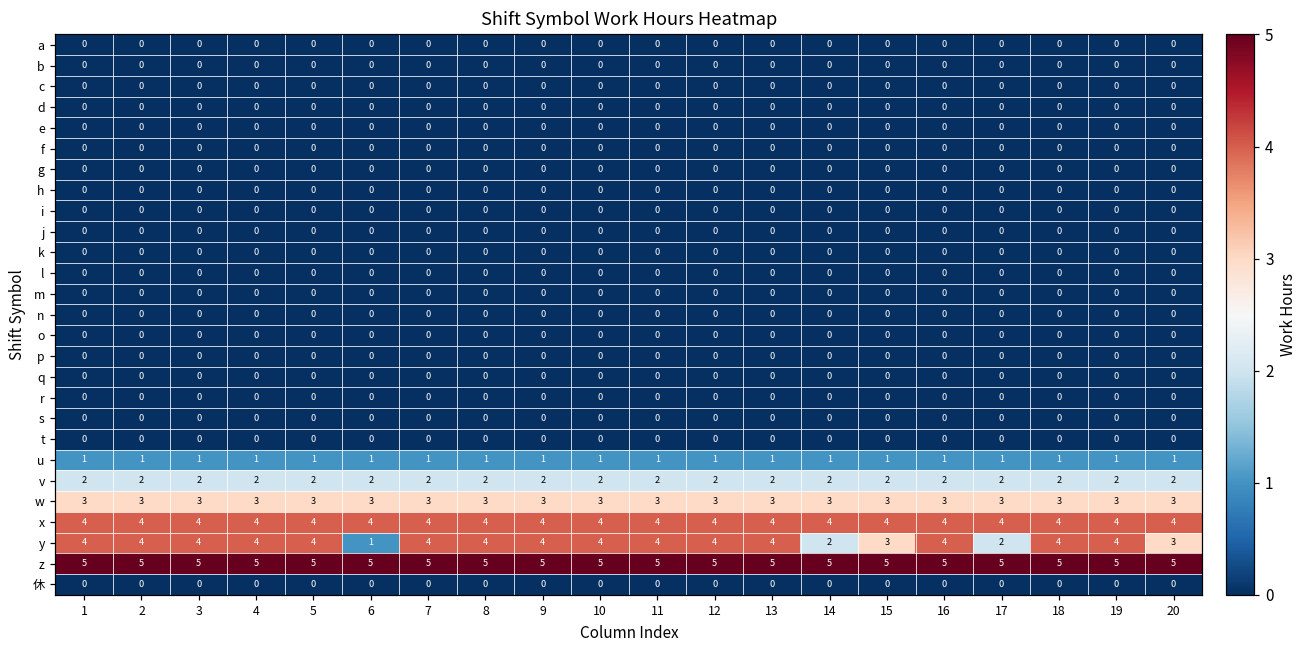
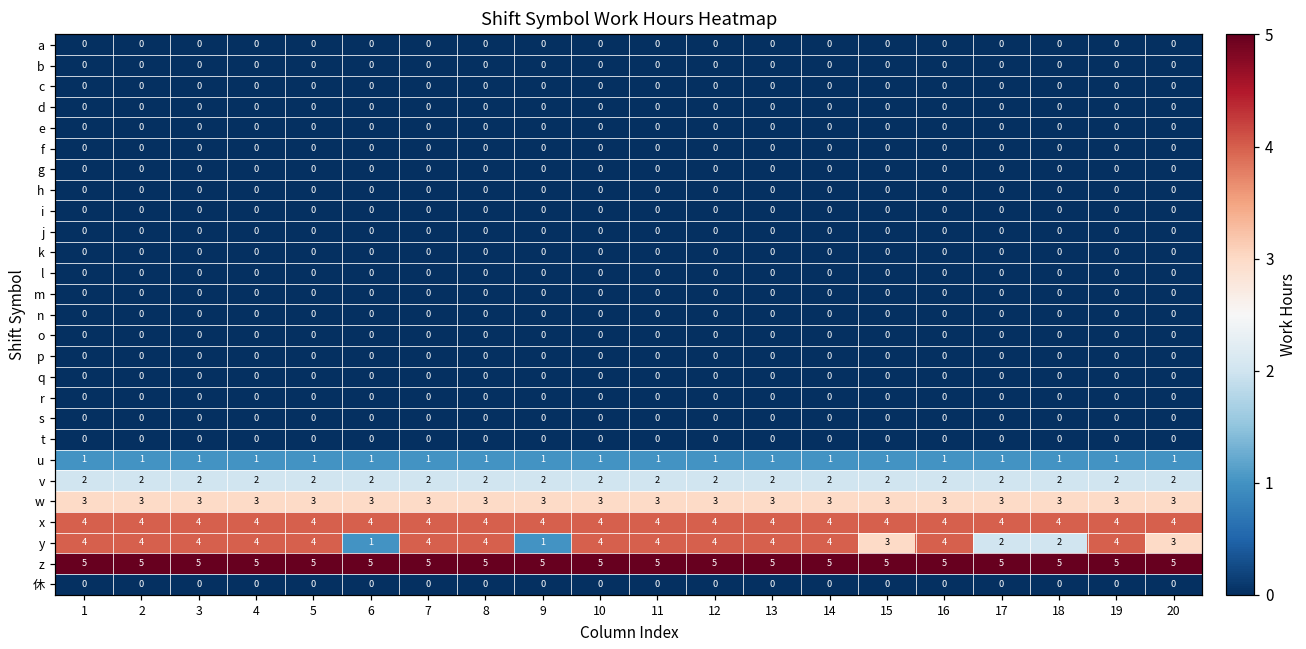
  {
    "y": {
      "1": 4,
      "2": 4,
      "3": 4,
      "4": 4,
      "5": 4,
      "6": 1,
      "7": 4,
      "8": 4,
-     "9": 4,
+     "9": 1,
      "10": 4,
      "11": 4,
      "12": 4,
      "13": 4,
-     "14": 2,
+     "14": 4,
      "15": 3,
      "16": 4,
      "17": 2,
-     "18": 4,
+     "18": 2,
      "19": 4,
      "20": 3
    }
  }
